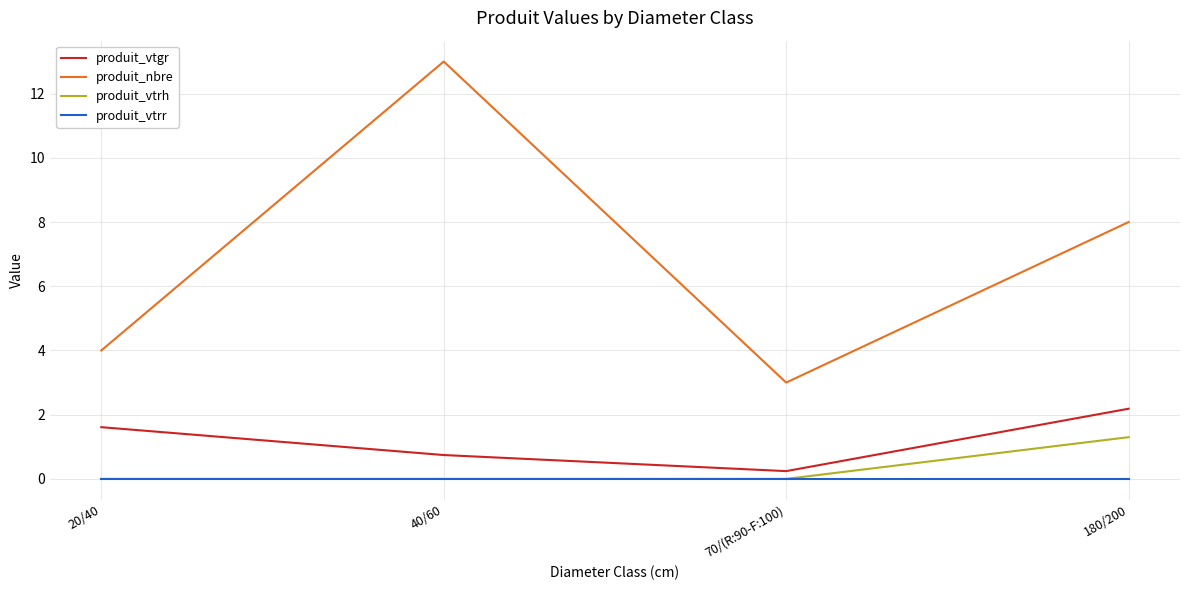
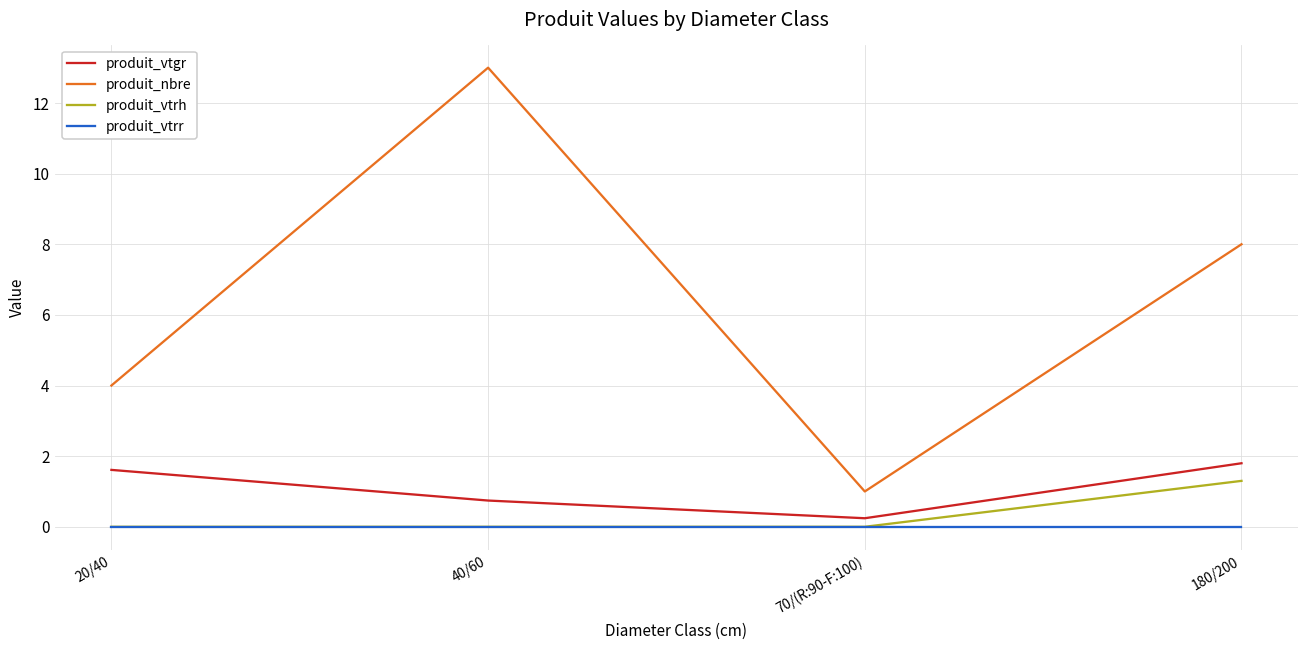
  {
    "produit_vtgr": {
      "20/40": 1.6,
      "40/60": 0.7,
      "70/(R:90-F:100)": 0.2,
-     "180/200": 2.2
+     "180/200": 1.8
    },
    "produit_nbre": {
      "20/40": 4,
      "40/60": 13,
-     "70/(R:90-F:100)": 3,
+     "70/(R:90-F:100)": 1,
      "180/200": 8
    },
    "produit_vtrh": {
      "180/200": 1.3
    },
    "produit_vtrr": {
      "180/200": 0.0
    }
  }
